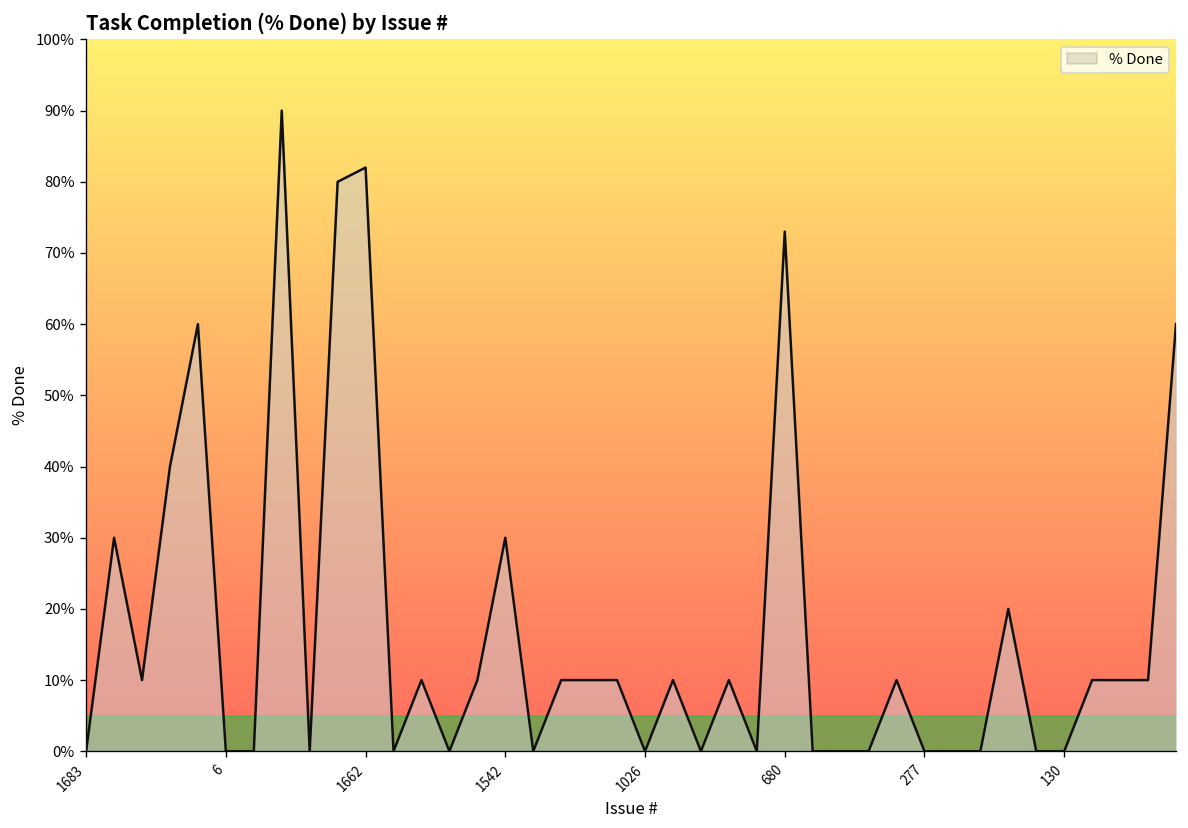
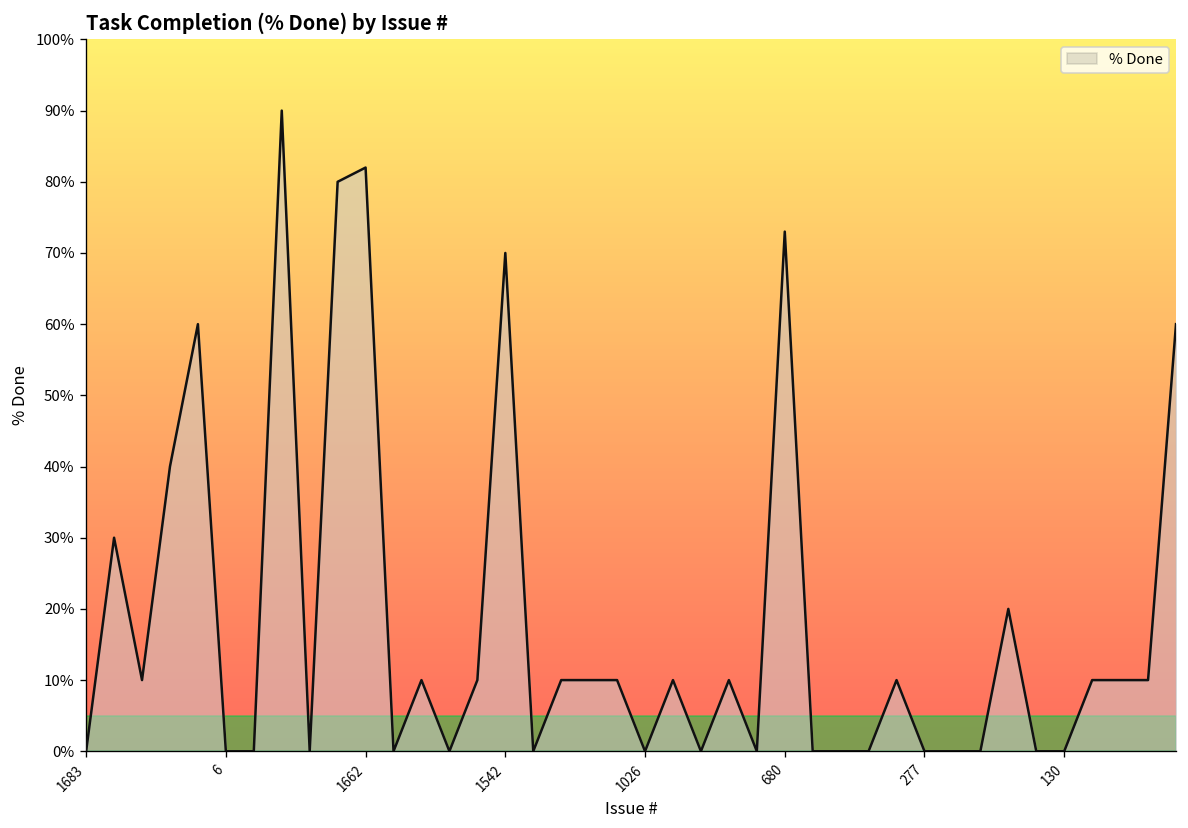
  {
    "1662": "82%",
-   "1542": "30%",
+   "1542": "70%",
    "680": "73%"
  }
